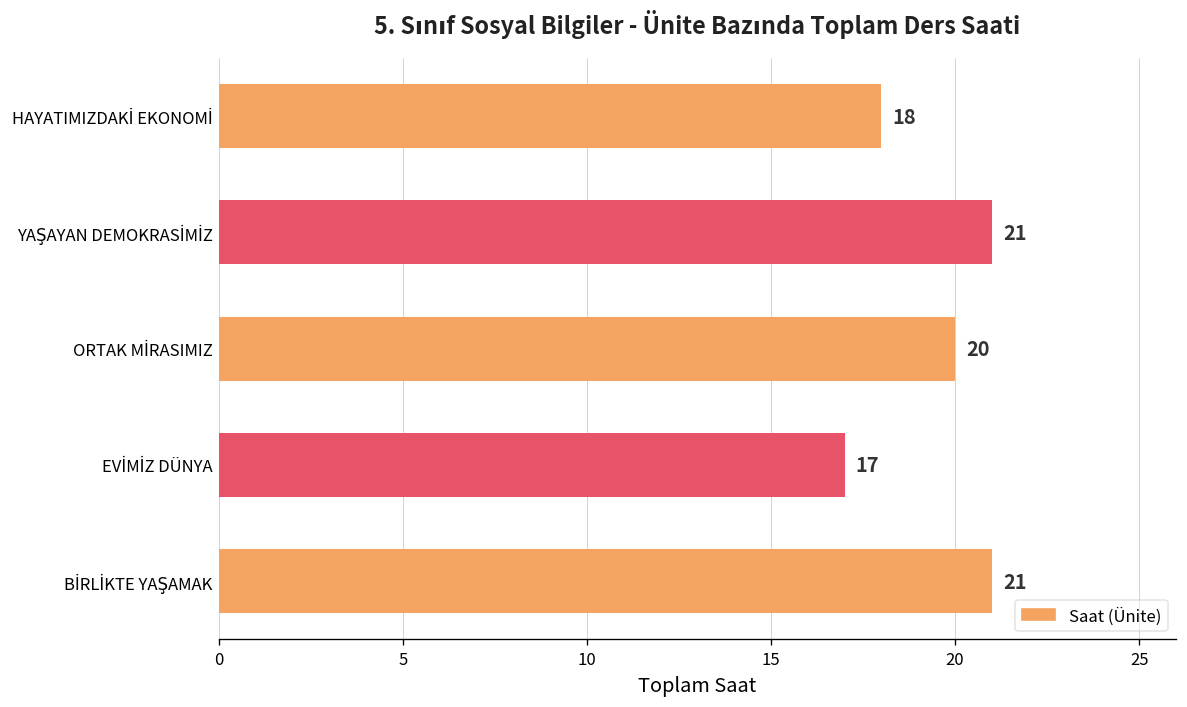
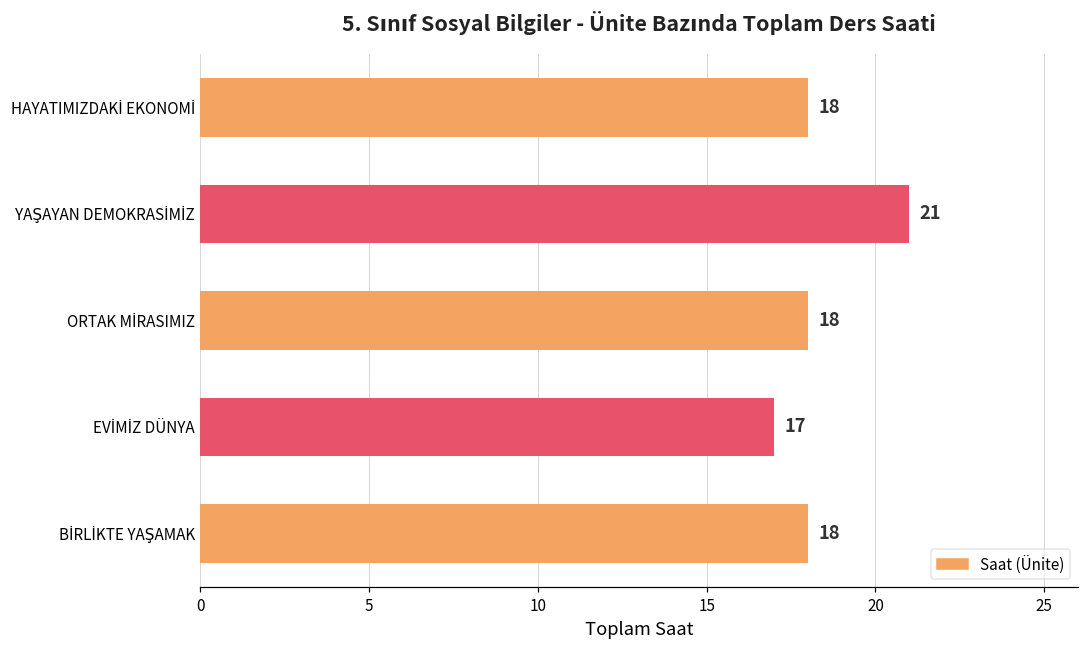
  {
    "HAYATIMIZDAKİ EKONOMİ": 18,
    "YAŞAYAN DEMOKRASİMİZ": 21,
-   "ORTAK MİRASIMIZ": 20,
+   "ORTAK MİRASIMIZ": 18,
    "EVİMİZ DÜNYA": 17,
-   "BİRLİKTE YAŞAMAK": 21
+   "BİRLİKTE YAŞAMAK": 18
  }
